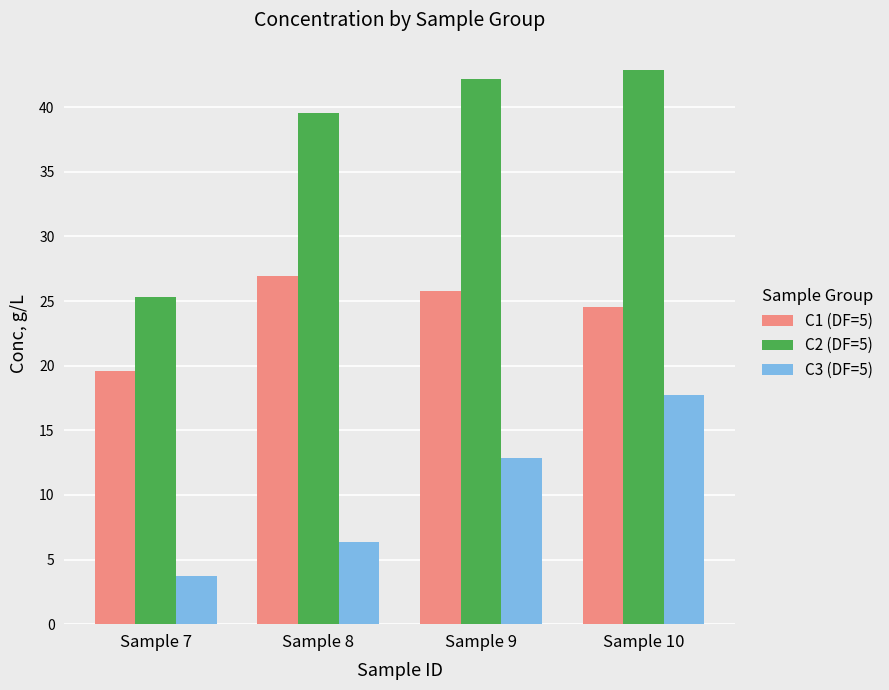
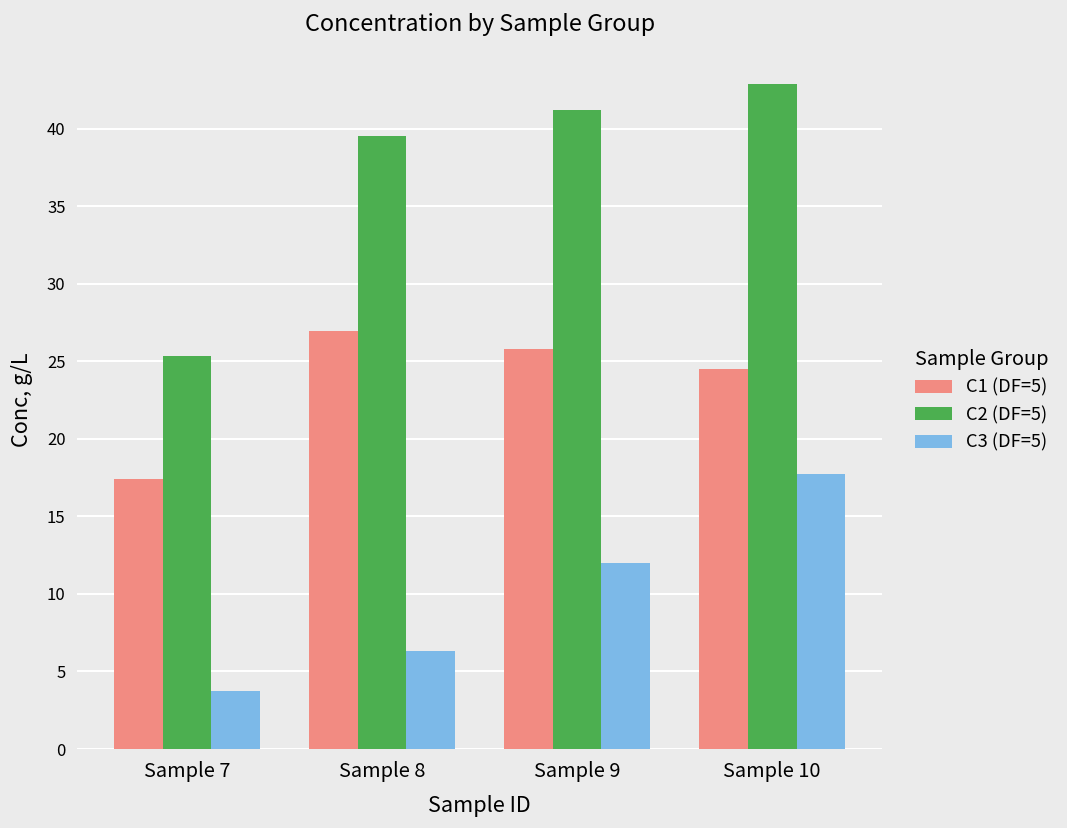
  {
    "C1 (DF=5)": {
-     "Sample 7": 19.6,
+     "Sample 7": 17.4,
      "Sample 8": 27.0,
      "Sample 9": 25.8,
      "Sample 10": 24.5
    },
    "C2 (DF=5)": {
      "Sample 7": 25.4,
      "Sample 8": 39.5,
-     "Sample 9": 42.2,
+     "Sample 9": 41.2,
      "Sample 10": 42.9
    },
    "C3 (DF=5)": {
      "Sample 7": 3.7,
      "Sample 8": 6.3,
-     "Sample 9": 12.9,
+     "Sample 9": 12.0,
      "Sample 10": 17.7
    }
  }
